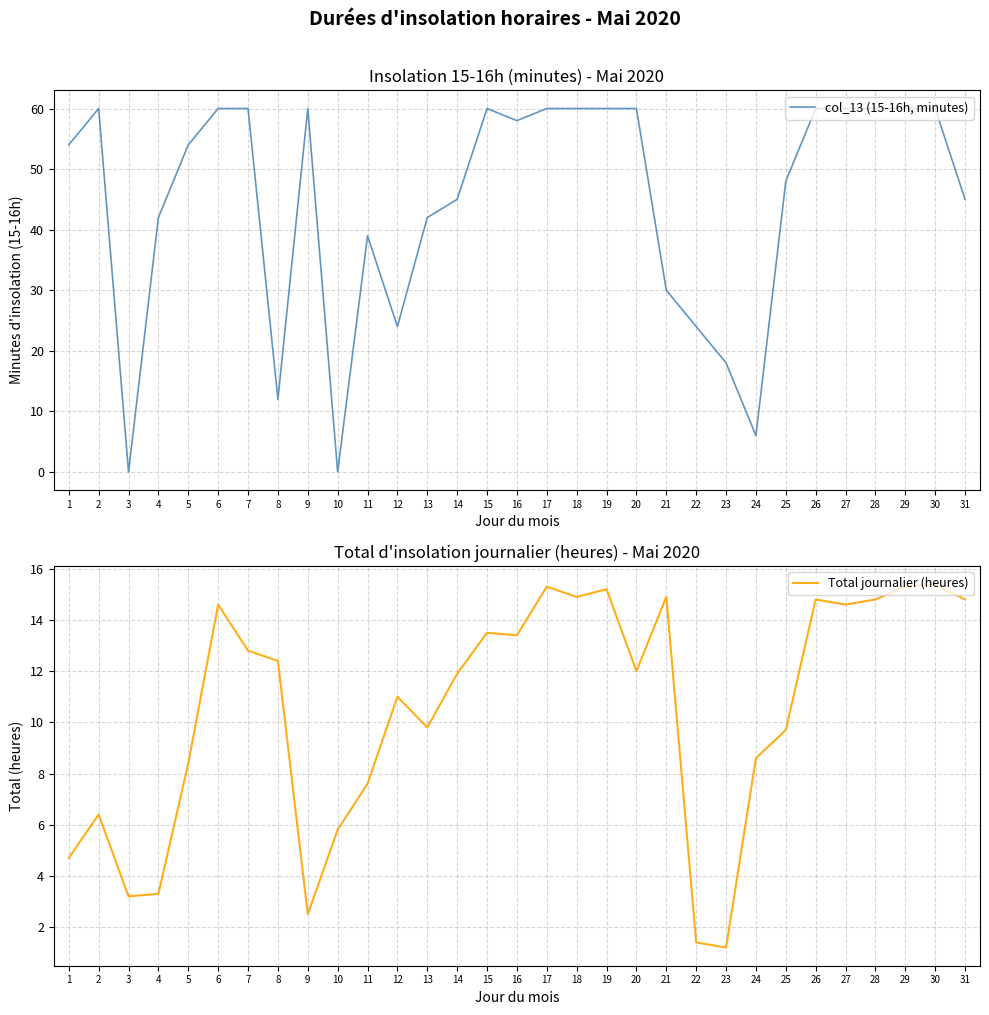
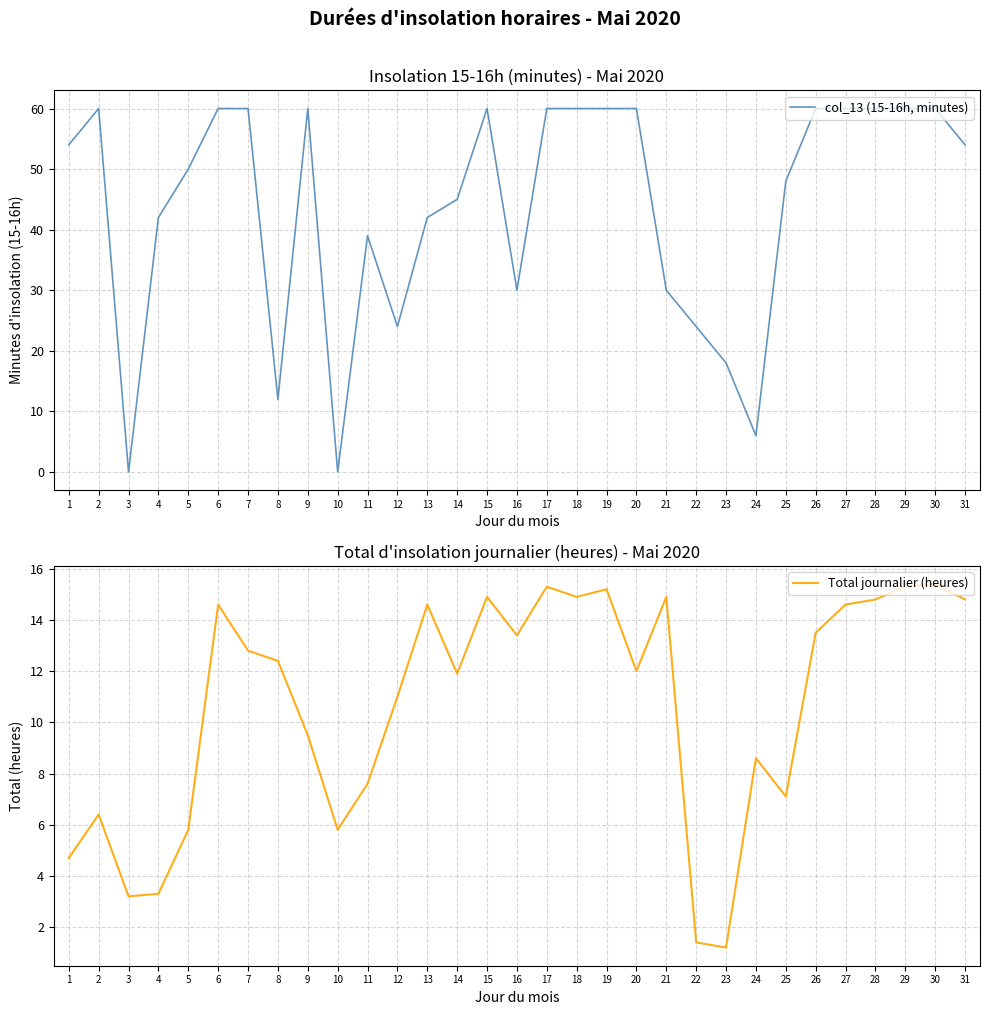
  {
    "Insolation 15-16h (minutes) - Mai 2020": {
      "1": 54,
      "2": 60,
      "3": 0,
      "4": 42,
-     "5": 54,
+     "5": 50,
      "6": 60,
      "7": 60,
      "8": 12,
      "9": 60,
      "10": 0,
      "11": 39,
      "12": 24,
      "13": 42,
      "14": 45,
      "15": 60,
-     "16": 58,
+     "16": 30,
      "17": 60,
      "18": 60,
      "19": 60,
      "20": 60,
      "21": 30,
      "22": 24,
      "23": 18,
      "24": 6,
      "25": 48,
-     "31": 45
+     "31": 54
    },
    "Total d'insolation journalier (heures) - Mai 2020": {
      "1": 4.7,
      "2": 6.4,
      "3": 3.2,
      "4": 3.3,
-     "5": 8.4,
+     "5": 5.8,
      "6": 14.6,
      "7": 12.8,
      "8": 12.4,
-     "9": 2.5,
+     "9": 9.5,
      "10": 5.8,
      "11": 7.6,
      "12": 11.0,
-     "13": 9.8,
+     "13": 14.6,
      "14": 11.9,
-     "15": 13.5,
+     "15": 14.9,
      "16": 13.4,
      "17": 15.3,
      "18": 14.9,
      "19": 15.2,
      "20": 12.0,
      "21": 14.9,
      "22": 1.4,
      "23": 1.2,
      "24": 8.6,
-     "25": 9.7,
-     "26": 14.8,
+     "25": 7.1,
+     "26": 13.5,
      "27": 14.6,
      "28": 14.8,
      "31": 14.8
    }
  }
